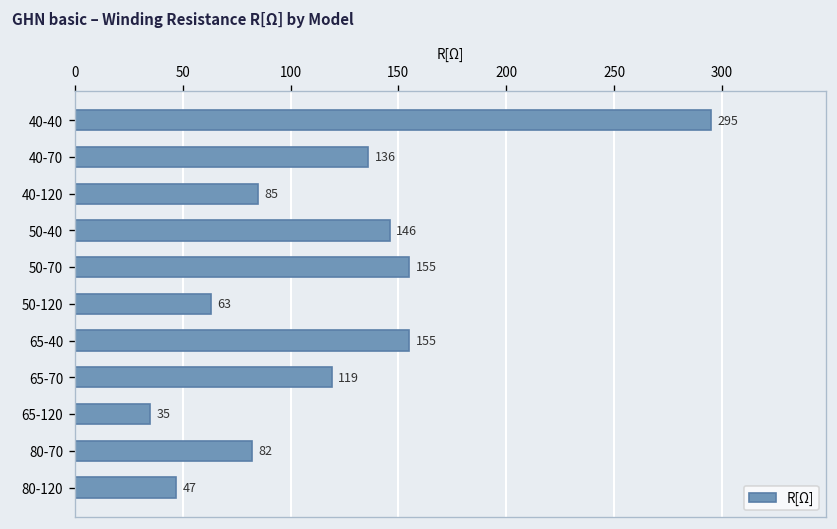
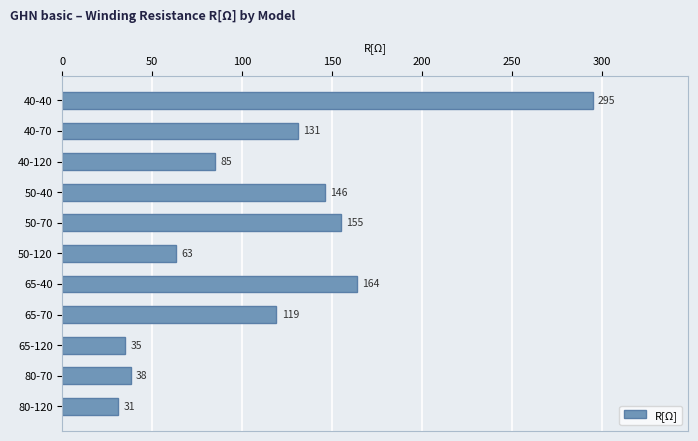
  {
    "40-40": 295,
-   "40-70": 136,
+   "40-70": 131,
    "40-120": 85,
    "50-40": 146,
    "50-70": 155,
    "50-120": 63,
-   "65-40": 155,
+   "65-40": 164,
    "65-70": 119,
    "65-120": 35,
-   "80-70": 82,
-   "80-120": 47
+   "80-70": 38,
+   "80-120": 31
  }
